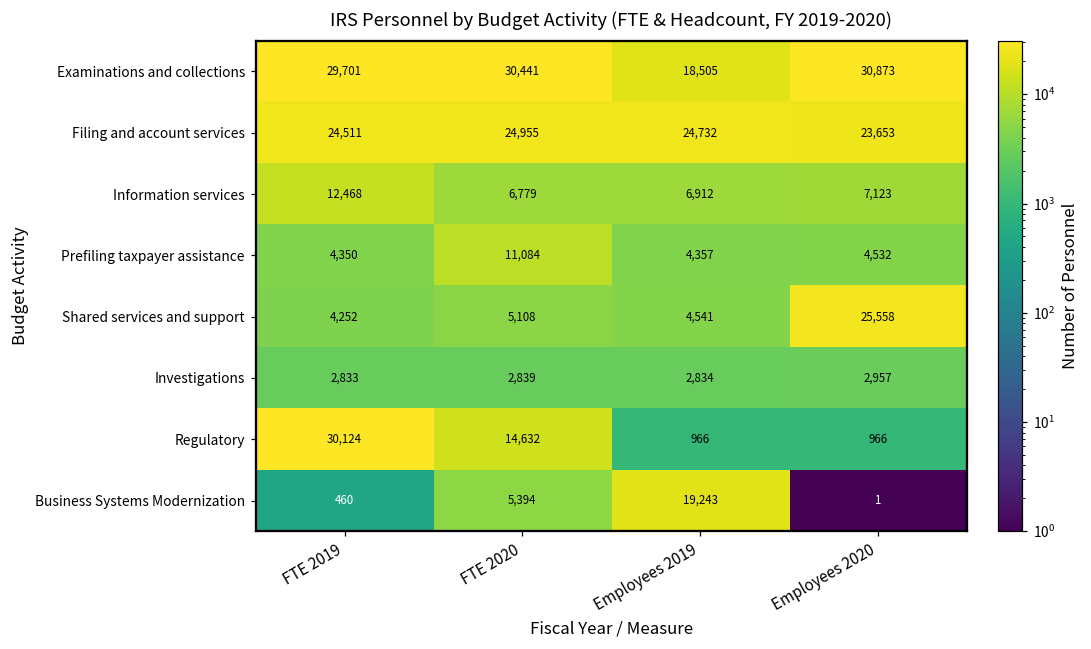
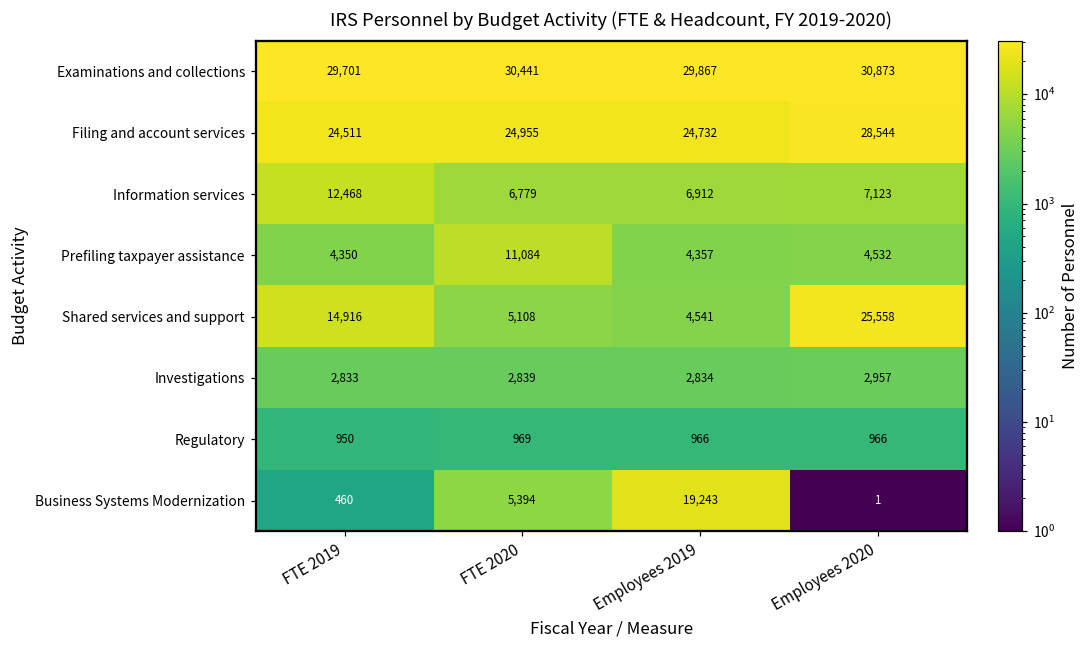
  {
    "Examinations and collections": {
      "FTE 2019": "29,701",
      "FTE 2020": "30,441",
-     "Employees 2019": "18,505",
+     "Employees 2019": "29,867",
      "Employees 2020": "30,873"
    },
    "Filing and account services": {
      "FTE 2019": "24,511",
      "FTE 2020": "24,955",
      "Employees 2019": "24,732",
-     "Employees 2020": "23,653"
+     "Employees 2020": "28,544"
    },
    "Information services": {
      "FTE 2019": "12,468",
      "FTE 2020": "6,779",
      "Employees 2019": "6,912",
      "Employees 2020": "7,123"
    },
    "Prefiling taxpayer assistance": {
      "FTE 2019": "4,350",
      "FTE 2020": "11,084",
      "Employees 2019": "4,357",
      "Employees 2020": "4,532"
    },
    "Shared services and support": {
-     "FTE 2019": "4,252",
+     "FTE 2019": "14,916",
      "FTE 2020": "5,108",
      "Employees 2019": "4,541",
      "Employees 2020": "25,558"
    },
    "Investigations": {
      "FTE 2019": "2,833",
      "FTE 2020": "2,839",
      "Employees 2019": "2,834",
      "Employees 2020": "2,957"
    },
    "Regulatory": {
-     "FTE 2019": "30,124",
-     "FTE 2020": "14,632",
+     "FTE 2019": "950",
+     "FTE 2020": "969",
      "Employees 2019": "966",
      "Employees 2020": "966"
    },
    "Business Systems Modernization": {
      "FTE 2019": "460",
      "FTE 2020": "5,394",
      "Employees 2019": "19,243",
      "Employees 2020": "1"
    }
  }
